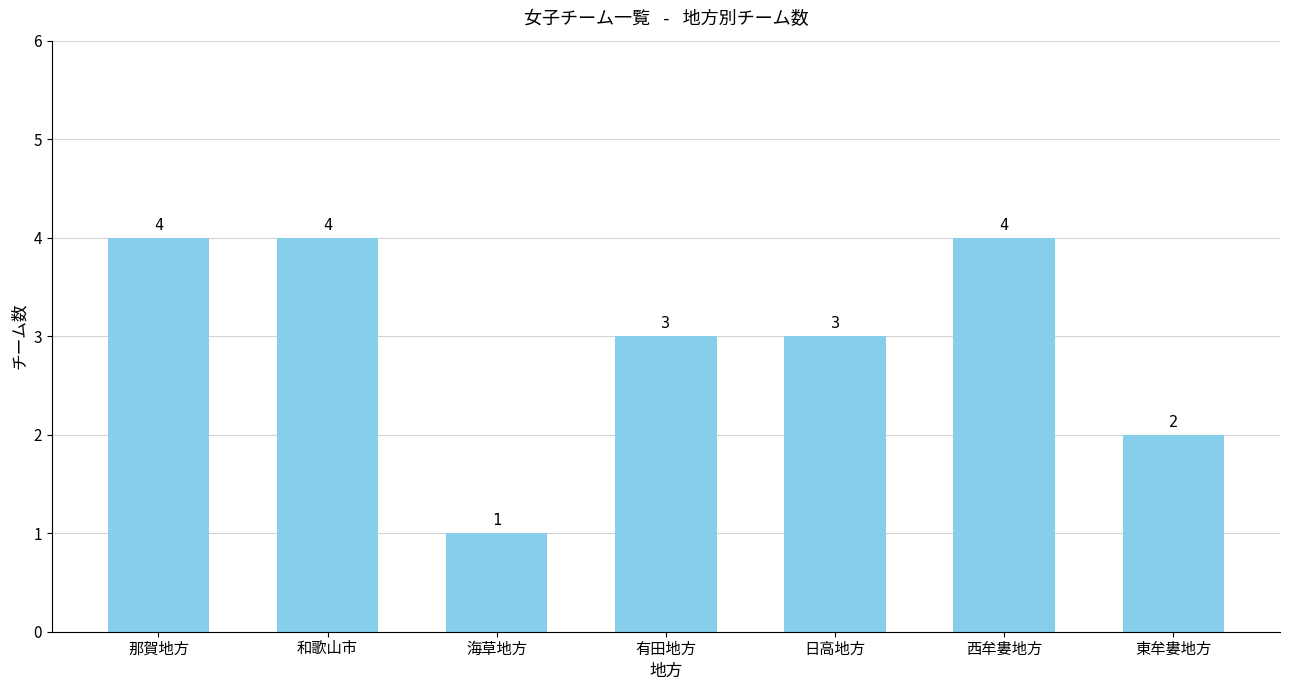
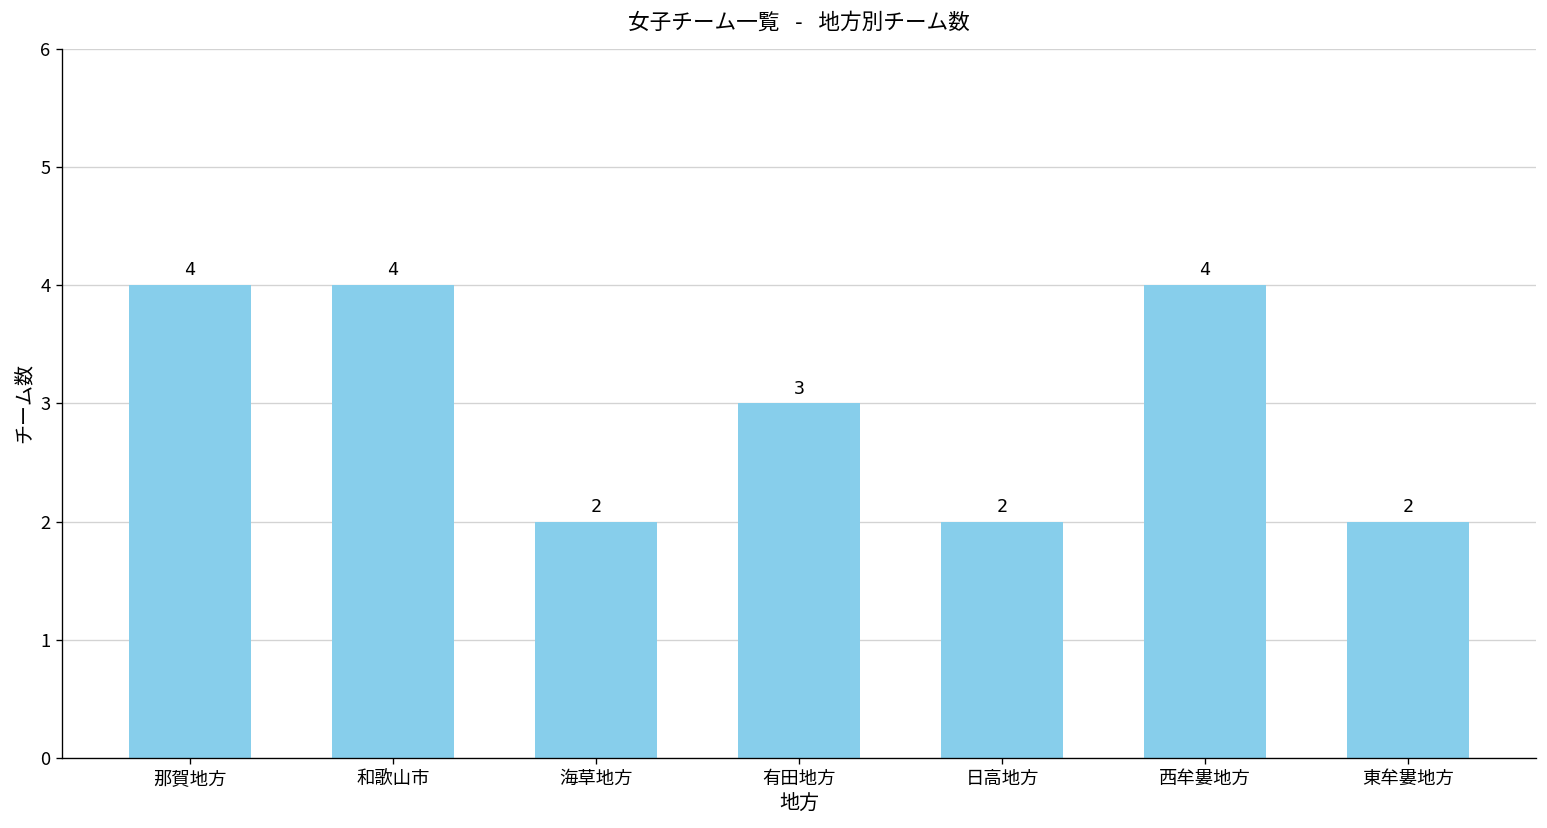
  {
    "那賀地方": 4,
    "和歌山市": 4,
-   "海草地方": 1,
+   "海草地方": 2,
    "有田地方": 3,
-   "日高地方": 3,
+   "日高地方": 2,
    "西牟婁地方": 4,
    "東牟婁地方": 2
  }
